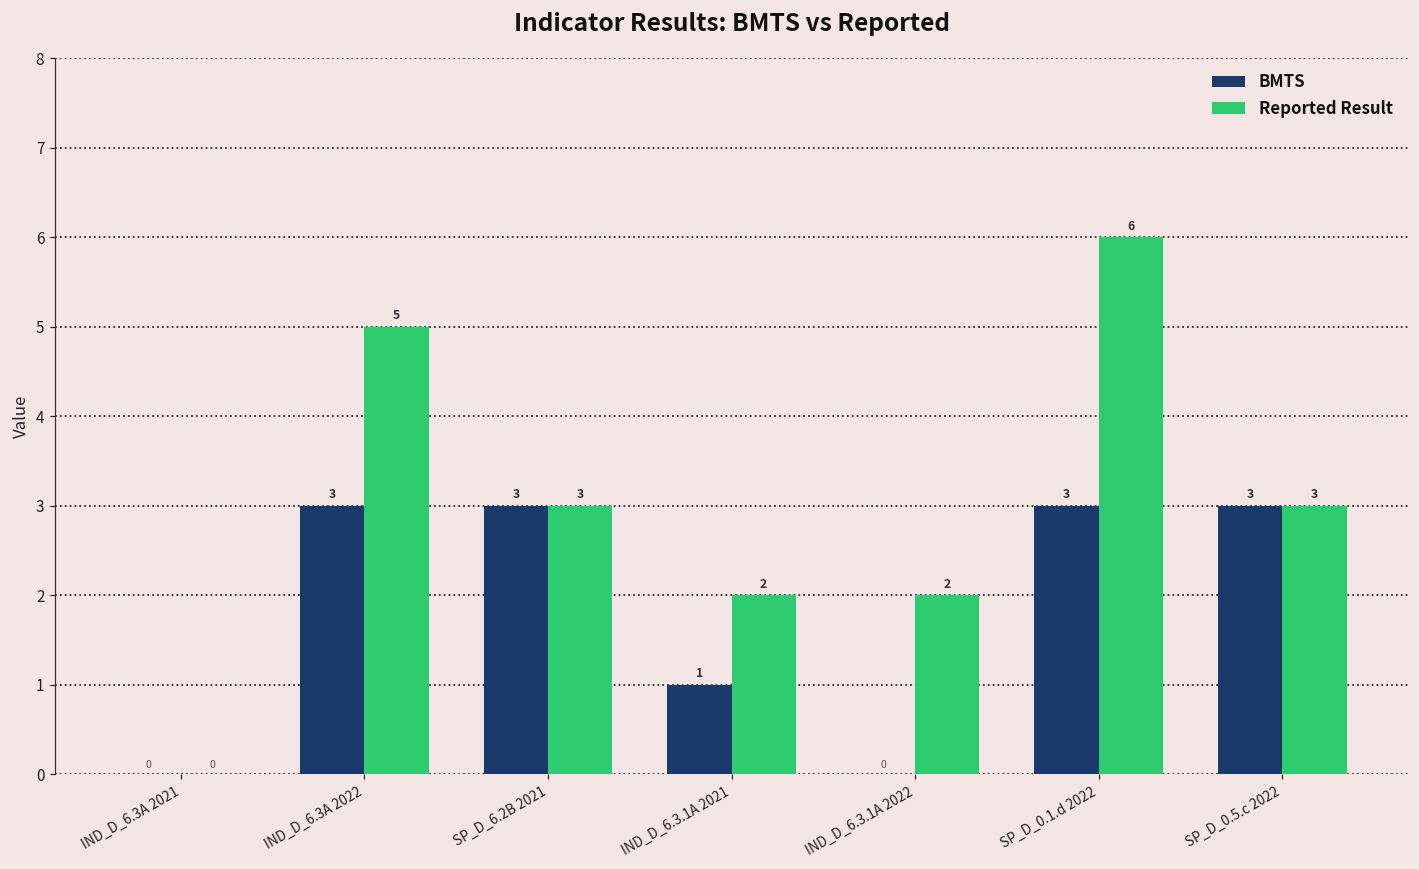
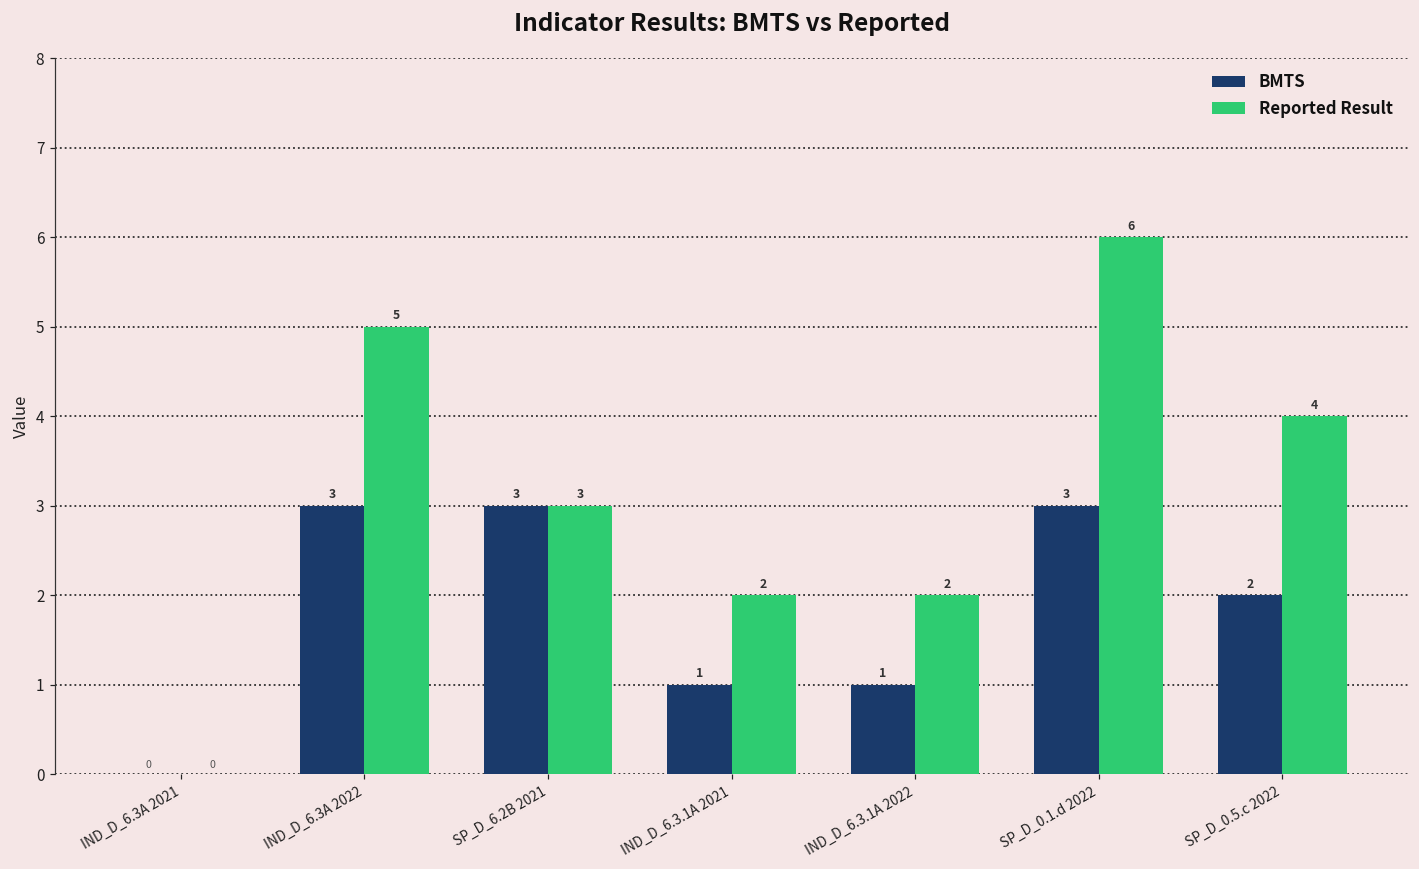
  {
    "BMTS": {
      "IND_D_6.3A 2021": 0,
      "IND_D_6.3A 2022": 3,
      "SP_D_6.2B 2021": 3,
      "IND_D_6.3.1A 2021": 1,
-     "IND_D_6.3.1A 2022": 0,
+     "IND_D_6.3.1A 2022": 1,
      "SP_D_0.1.d 2022": 3,
-     "SP_D_0.5.c 2022": 3
+     "SP_D_0.5.c 2022": 2
    },
    "Reported Result": {
      "IND_D_6.3A 2021": 0,
      "IND_D_6.3A 2022": 5,
      "SP_D_6.2B 2021": 3,
      "IND_D_6.3.1A 2021": 2,
      "IND_D_6.3.1A 2022": 2,
      "SP_D_0.1.d 2022": 6,
-     "SP_D_0.5.c 2022": 3
+     "SP_D_0.5.c 2022": 4
    }
  }
